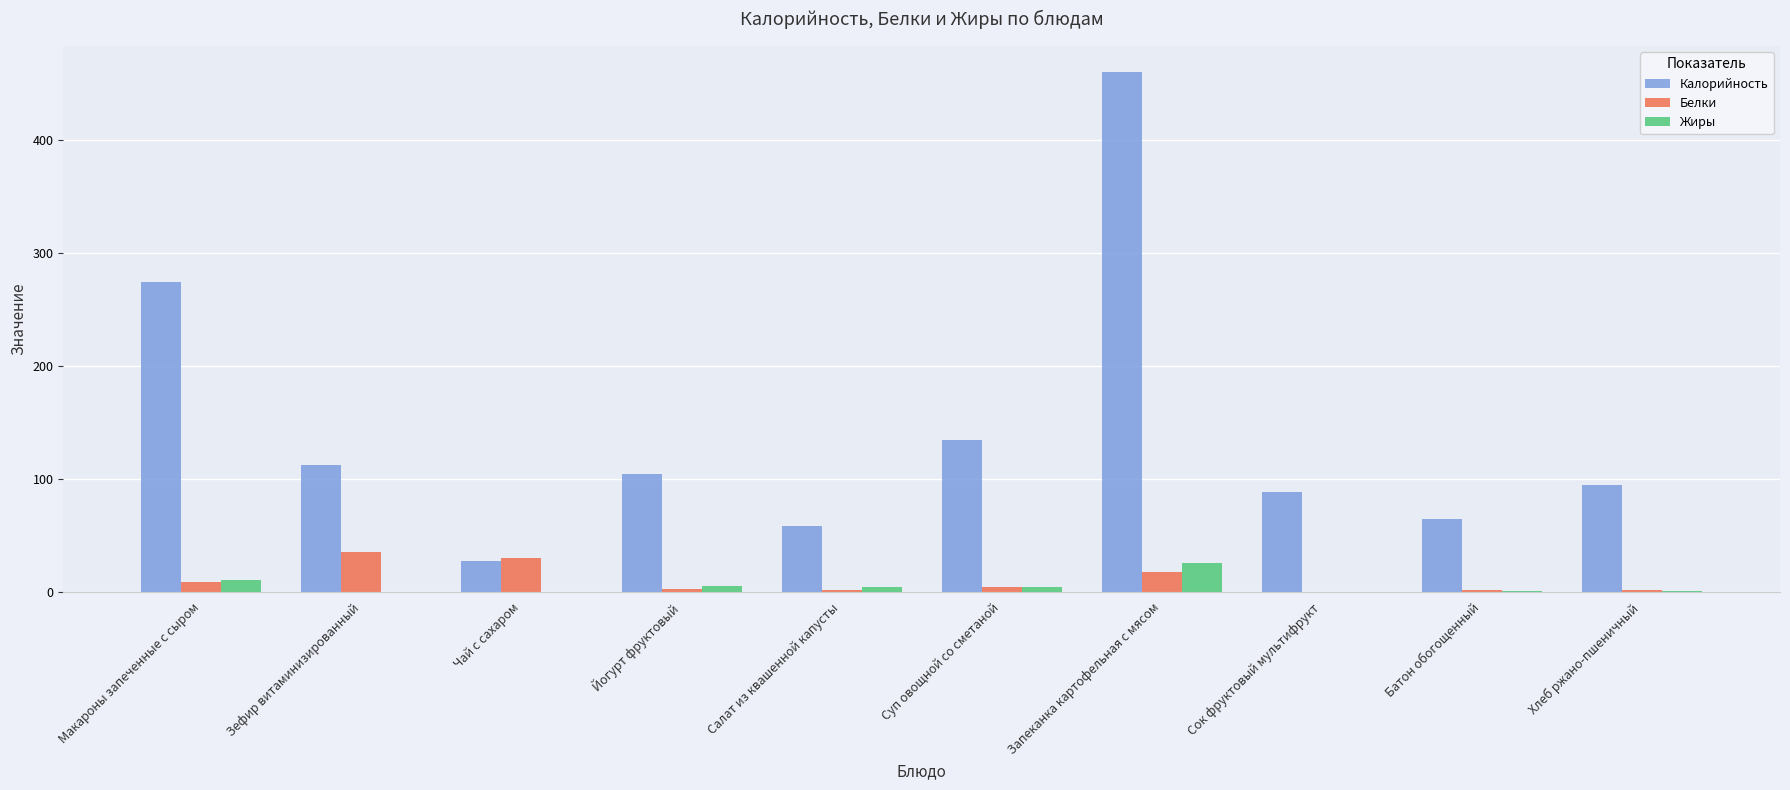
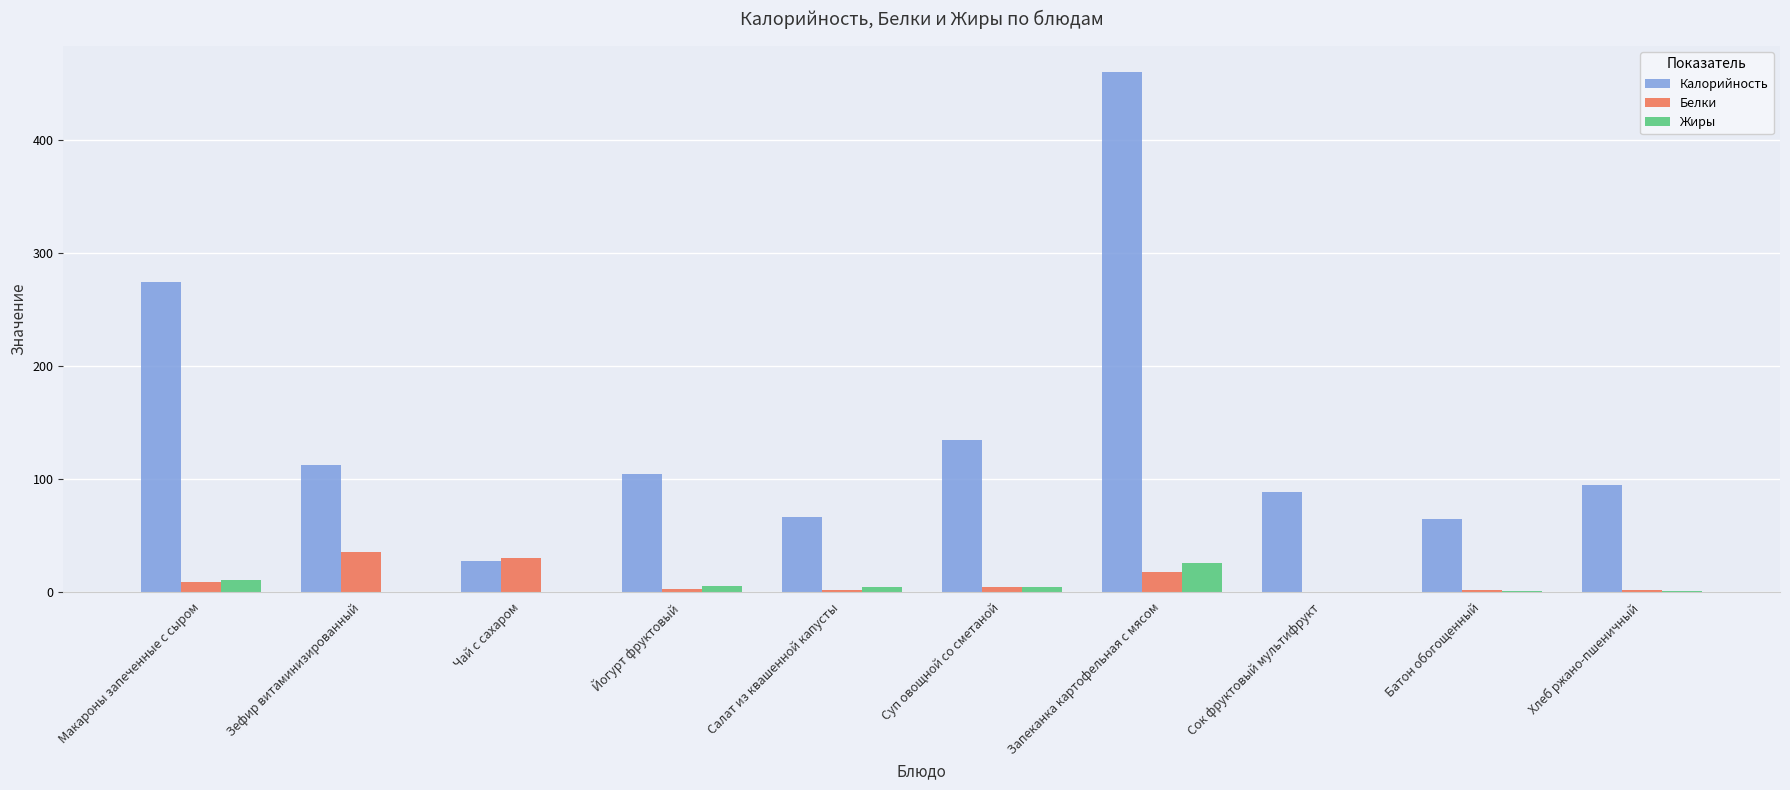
  {
    "Калорийность": {
      "Макароны запеченные с сыром": 275,
      "Зефир витаминизированный": 112,
      "Чай с сахаром": 27,
      "Йогурт фруктовый": 104,
-     "Салат из квашенной капусты": 59,
+     "Салат из квашенной капусты": 67,
      "Суп овощной со сметаной": 135,
      "Запеканка картофельная с мясом": 460,
      "Сок фруктовый мультифрукт": 88,
      "Батон обогощенный": 64,
      "Хлеб ржано-пшеничный": 94
    },
    "Белки": {
      "Макароны запеченные с сыром": 9,
      "Зефир витаминизированный": 35,
      "Чай с сахаром": 30,
      "Йогурт фруктовый": 3,
      "Суп овощной со сметаной": 4,
      "Запеканка картофельная с мясом": 18,
      "Сок фруктовый мультифрукт": 0
    },
    "Жиры": {
      "Макароны запеченные с сыром": 11,
      "Чай с сахаром": 0,
      "Йогурт фруктовый": 5,
      "Салат из квашенной капусты": 4,
      "Суп овощной со сметаной": 4,
      "Запеканка картофельная с мясом": 25,
      "Сок фруктовый мультифрукт": 0
    }
  }
